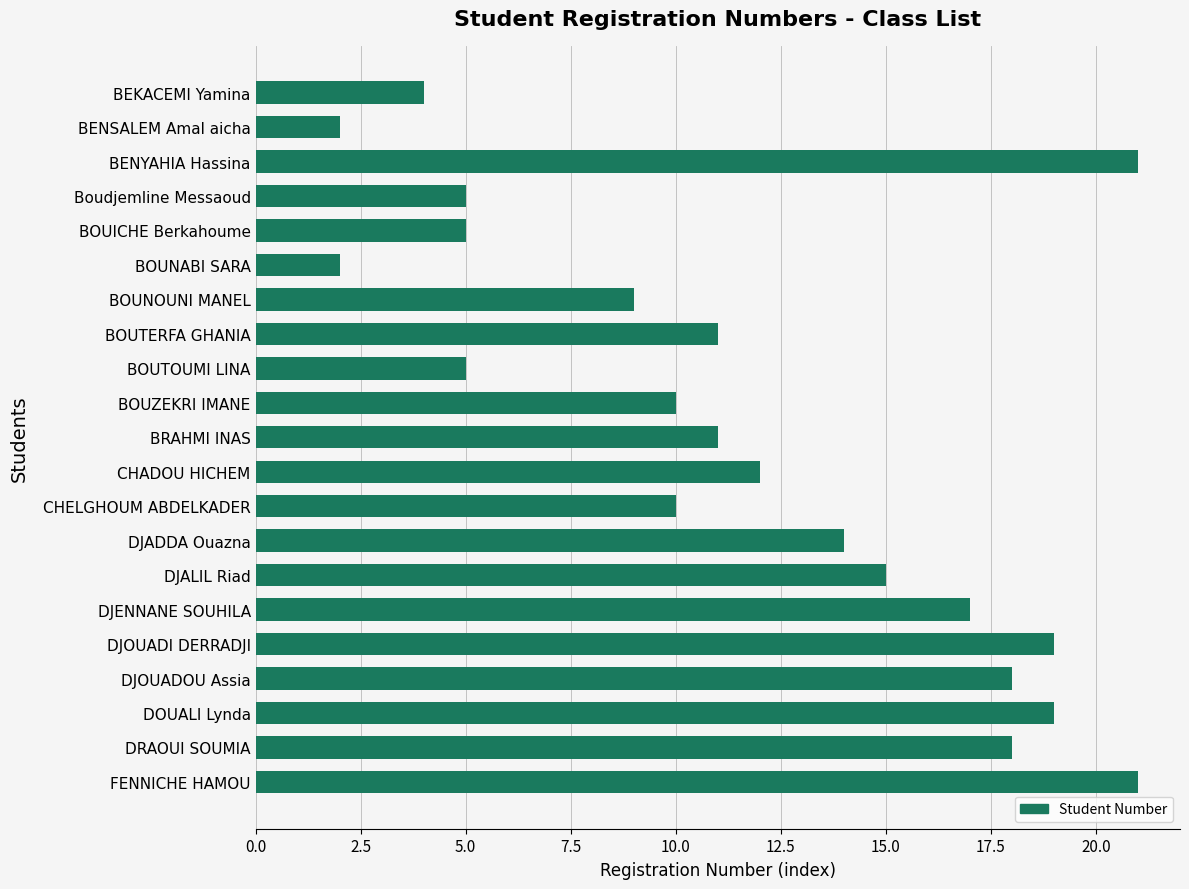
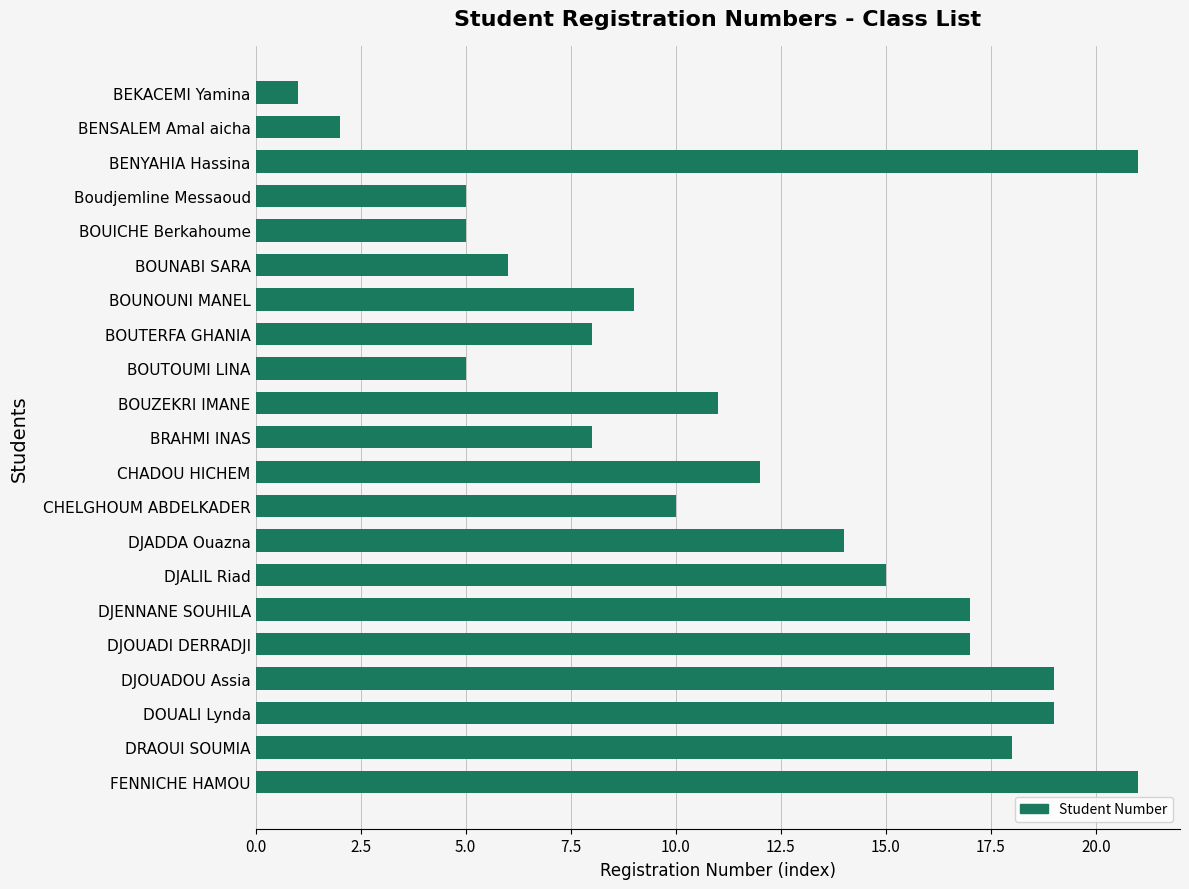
  {
-   "BEKACEMI Yamina": 4,
+   "BEKACEMI Yamina": 1,
    "BENSALEM Amal aicha": 2,
    "BENYAHIA Hassina": 21,
    "Boudjemline Messaoud": 5,
    "BOUICHE Berkahoume": 5,
-   "BOUNABI SARA": 2,
+   "BOUNABI SARA": 6,
    "BOUNOUNI MANEL": 9,
-   "BOUTERFA GHANIA": 11,
+   "BOUTERFA GHANIA": 8,
    "BOUTOUMI LINA": 5,
-   "BOUZEKRI IMANE": 10,
-   "BRAHMI INAS": 11,
+   "BOUZEKRI IMANE": 11,
+   "BRAHMI INAS": 8,
    "CHADOU HICHEM": 12,
    "CHELGHOUM ABDELKADER": 10,
    "DJADDA Ouazna": 14,
    "DJALIL Riad": 15,
    "DJENNANE SOUHILA": 17,
-   "DJOUADI DERRADJI": 19,
-   "DJOUADOU Assia": 18,
+   "DJOUADI DERRADJI": 17,
+   "DJOUADOU Assia": 19,
    "DOUALI Lynda": 19,
    "DRAOUI SOUMIA": 18,
    "FENNICHE HAMOU": 21
  }
